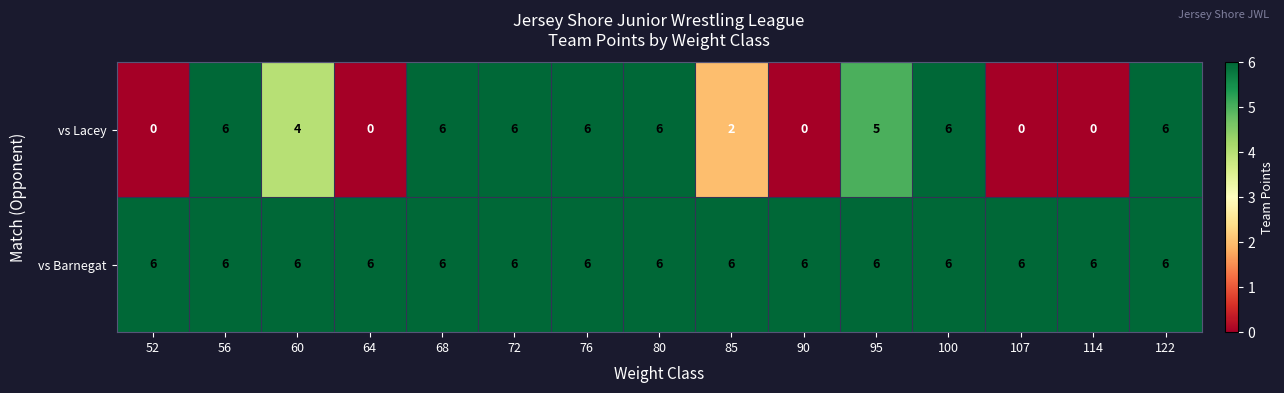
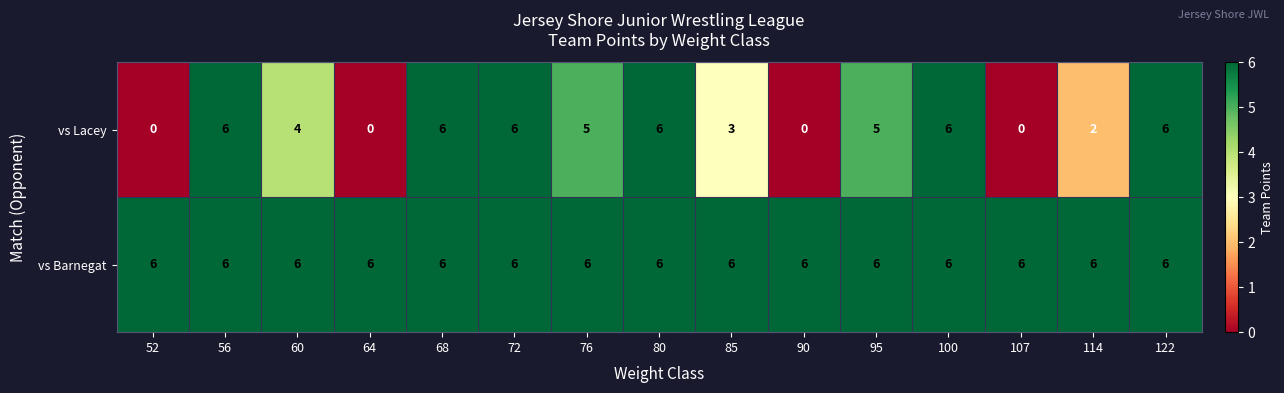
  {
    "vs Lacey": {
      "52": 0,
      "56": 6,
      "60": 4,
      "64": 0,
      "68": 6,
      "72": 6,
-     "76": 6,
+     "76": 5,
      "80": 6,
-     "85": 2,
+     "85": 3,
      "90": 0,
      "95": 5,
      "100": 6,
      "107": 0,
-     "114": 0,
+     "114": 2,
      "122": 6
    },
    "vs Barnegat": {
      "52": 6,
      "56": 6,
      "60": 6,
      "64": 6,
      "68": 6,
      "72": 6,
      "76": 6,
      "80": 6,
      "85": 6,
      "90": 6,
      "95": 6,
      "100": 6,
      "107": 6,
      "114": 6,
      "122": 6
    }
  }
